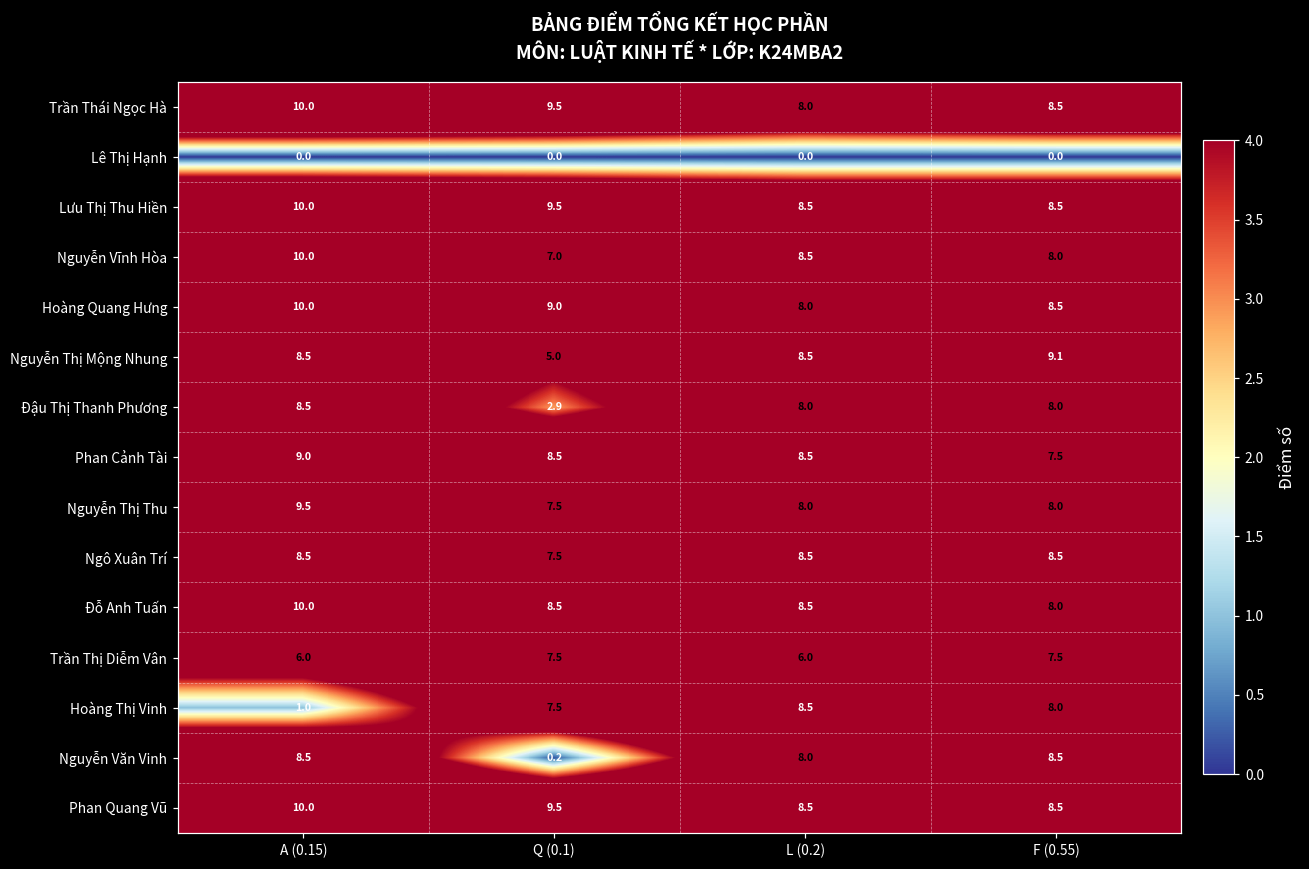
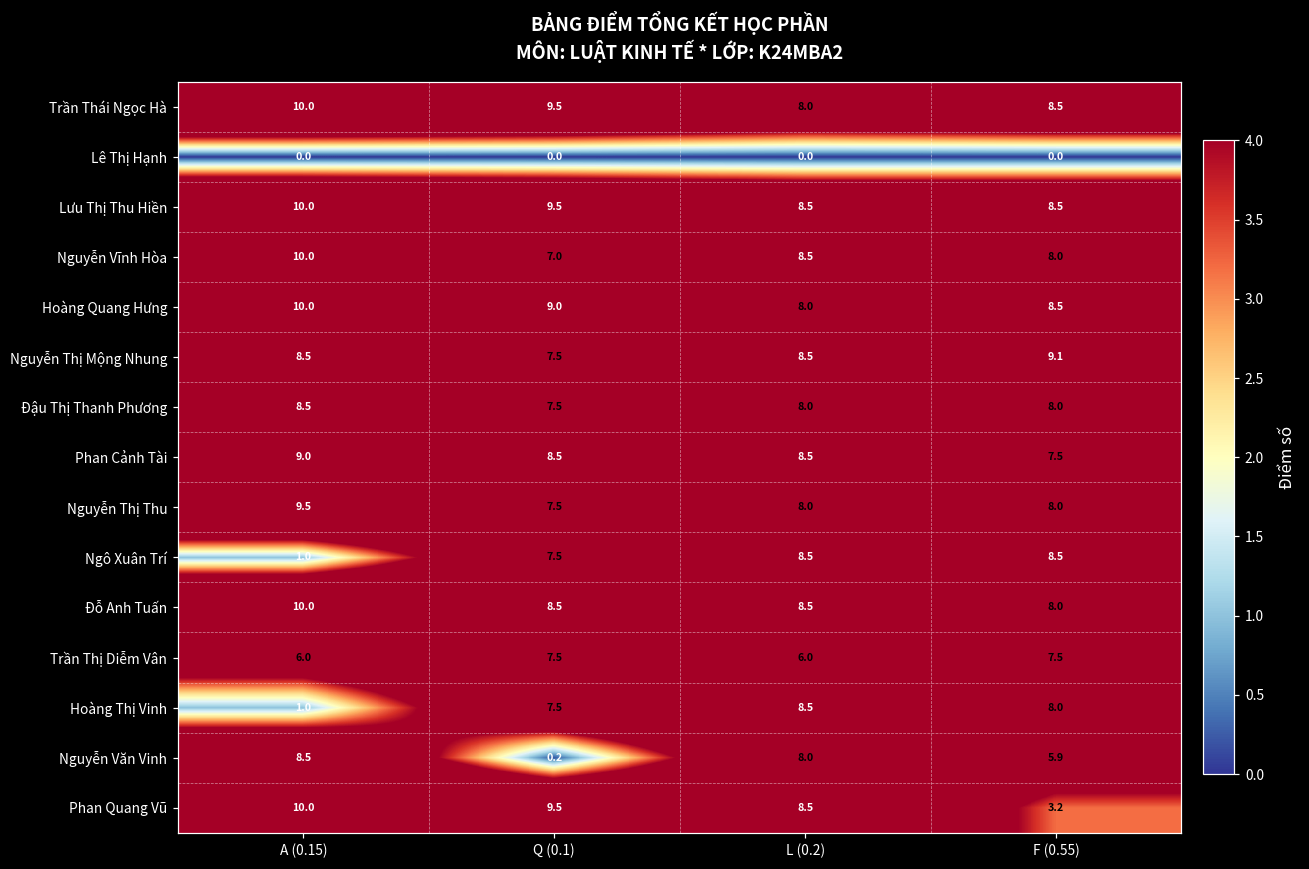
  {
    "Trần Thái Ngọc Hà": {
      "A (0.15)": 10.0,
      "Q (0.1)": 9.5,
      "L (0.2)": 8.0,
      "F (0.55)": 8.5
    },
    "Lê Thị Hạnh": {
      "A (0.15)": 0.0,
      "Q (0.1)": 0.0,
      "L (0.2)": 0.0,
      "F (0.55)": 0.0
    },
    "Lưu Thị Thu Hiền": {
      "A (0.15)": 10.0,
      "Q (0.1)": 9.5,
      "L (0.2)": 8.5,
      "F (0.55)": 8.5
    },
    "Nguyễn Vĩnh Hòa": {
      "A (0.15)": 10.0,
      "Q (0.1)": 7.0,
      "L (0.2)": 8.5,
      "F (0.55)": 8.0
    },
    "Hoàng Quang Hưng": {
      "A (0.15)": 10.0,
      "Q (0.1)": 9.0,
      "L (0.2)": 8.0,
      "F (0.55)": 8.5
    },
    "Nguyễn Thị Mộng Nhung": {
      "A (0.15)": 8.5,
-     "Q (0.1)": 5.0,
+     "Q (0.1)": 7.5,
      "L (0.2)": 8.5,
      "F (0.55)": 9.1
    },
    "Đậu Thị Thanh Phương": {
      "A (0.15)": 8.5,
-     "Q (0.1)": 2.9,
+     "Q (0.1)": 7.5,
      "L (0.2)": 8.0,
      "F (0.55)": 8.0
    },
    "Phan Cảnh Tài": {
      "A (0.15)": 9.0,
      "Q (0.1)": 8.5,
      "L (0.2)": 8.5,
      "F (0.55)": 7.5
    },
    "Nguyễn Thị Thu": {
      "A (0.15)": 9.5,
      "Q (0.1)": 7.5,
      "L (0.2)": 8.0,
      "F (0.55)": 8.0
    },
    "Ngô Xuân Trí": {
-     "A (0.15)": 8.5,
+     "A (0.15)": 1.0,
      "Q (0.1)": 7.5,
      "L (0.2)": 8.5,
      "F (0.55)": 8.5
    },
    "Đỗ Anh Tuấn": {
      "A (0.15)": 10.0,
      "Q (0.1)": 8.5,
      "L (0.2)": 8.5,
      "F (0.55)": 8.0
    },
    "Trần Thị Diễm Vân": {
      "A (0.15)": 6.0,
      "Q (0.1)": 7.5,
      "L (0.2)": 6.0,
      "F (0.55)": 7.5
    },
    "Hoàng Thị Vinh": {
      "Q (0.1)": 7.5,
      "L (0.2)": 8.5,
      "F (0.55)": 8.0
    },
    "Nguyễn Văn Vinh": {
      "A (0.15)": 8.5,
      "Q (0.1)": 0.2,
      "L (0.2)": 8.0,
-     "F (0.55)": 8.5
+     "F (0.55)": 5.9
    },
    "Phan Quang Vũ": {
      "A (0.15)": 10.0,
      "Q (0.1)": 9.5,
      "L (0.2)": 8.5,
-     "F (0.55)": 8.5
+     "F (0.55)": 3.2
    }
  }
